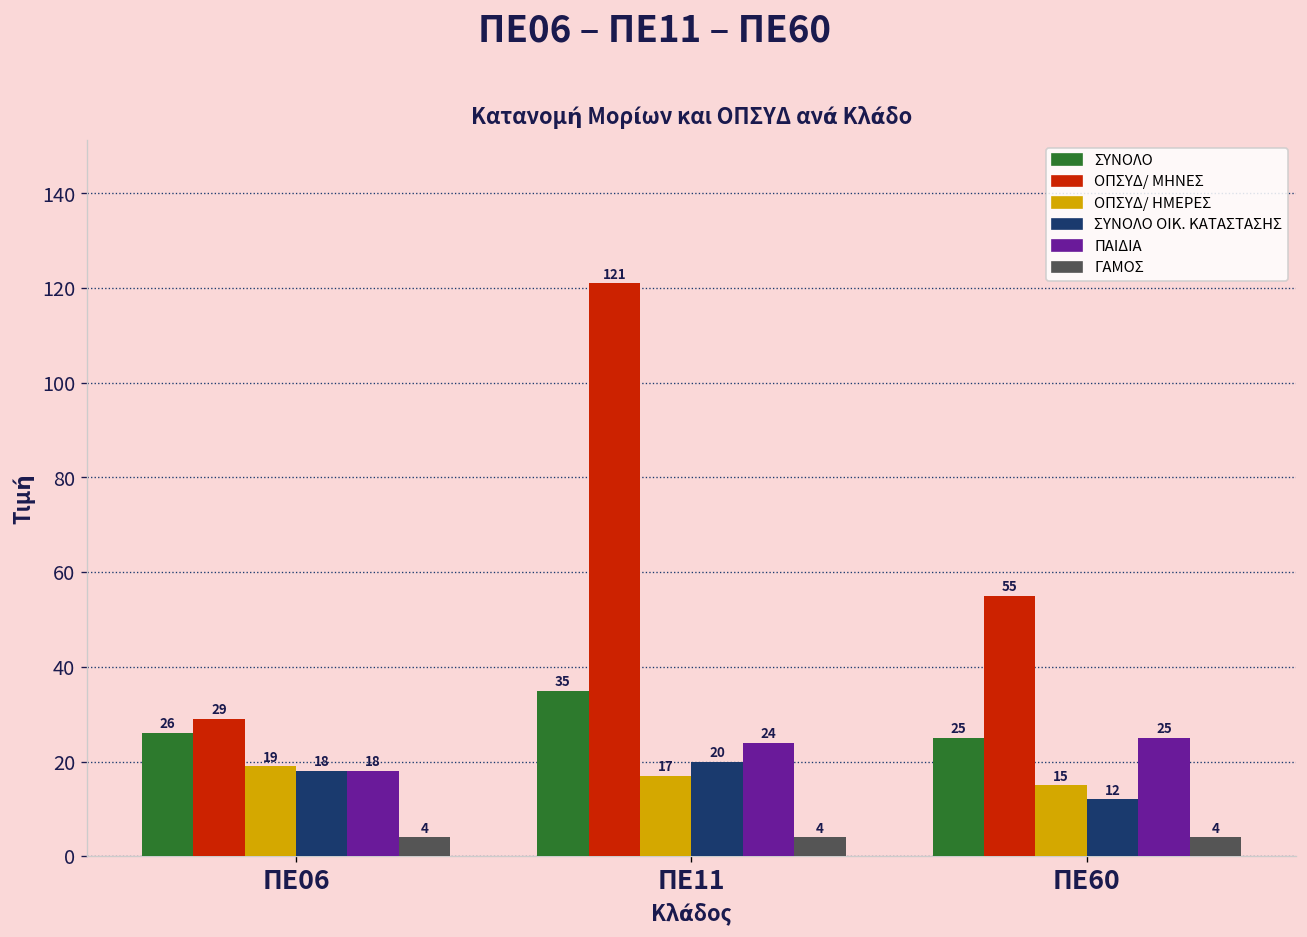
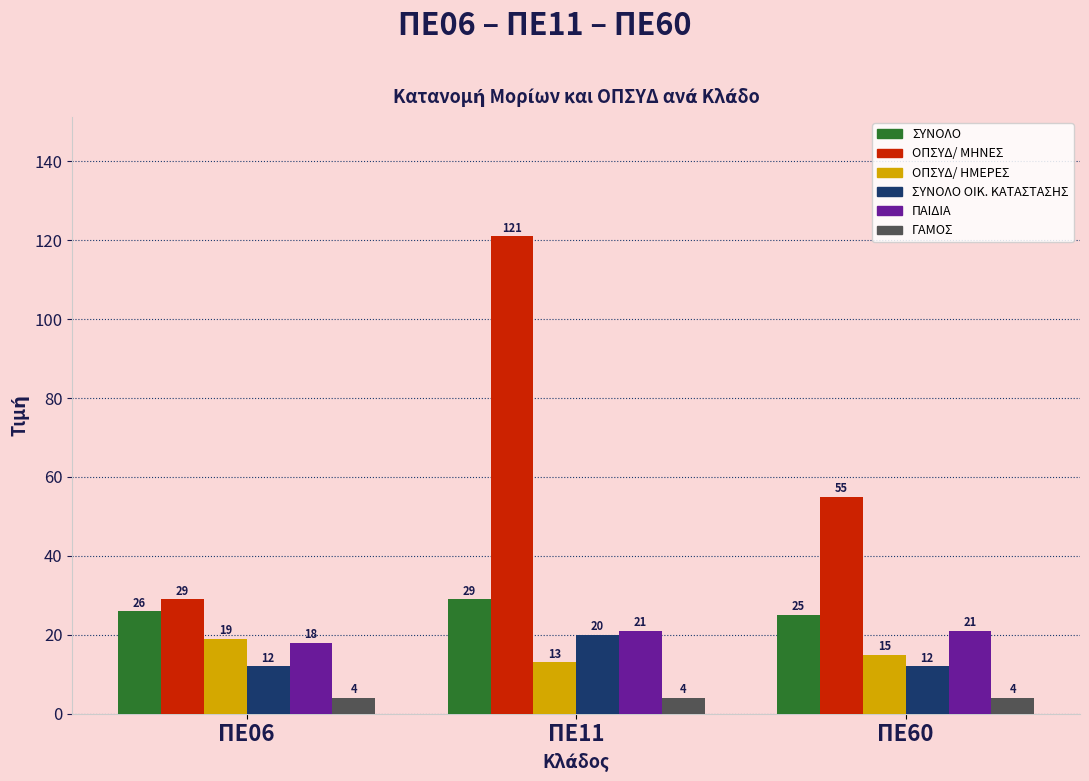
  {
    "ΣΥΝΟΛΟ": {
      "ΠΕ06": 26,
-     "ΠΕ11": 35,
+     "ΠΕ11": 29,
      "ΠΕ60": 25
    },
    "ΟΠΣΥΔ/ ΜΗΝΕΣ": {
      "ΠΕ06": 29,
      "ΠΕ11": 121,
      "ΠΕ60": 55
    },
    "ΟΠΣΥΔ/ ΗΜΕΡΕΣ": {
      "ΠΕ06": 19,
-     "ΠΕ11": 17,
+     "ΠΕ11": 13,
      "ΠΕ60": 15
    },
    "ΣΥΝΟΛΟ ΟΙΚ. ΚΑΤΑΣΤΑΣΗΣ": {
-     "ΠΕ06": 18,
+     "ΠΕ06": 12,
      "ΠΕ11": 20,
      "ΠΕ60": 12
    },
    "ΠΑΙΔΙΑ": {
      "ΠΕ06": 18,
-     "ΠΕ11": 24,
-     "ΠΕ60": 25
+     "ΠΕ11": 21,
+     "ΠΕ60": 21
    },
    "ΓΑΜΟΣ": {
      "ΠΕ06": 4,
      "ΠΕ11": 4,
      "ΠΕ60": 4
    }
  }
